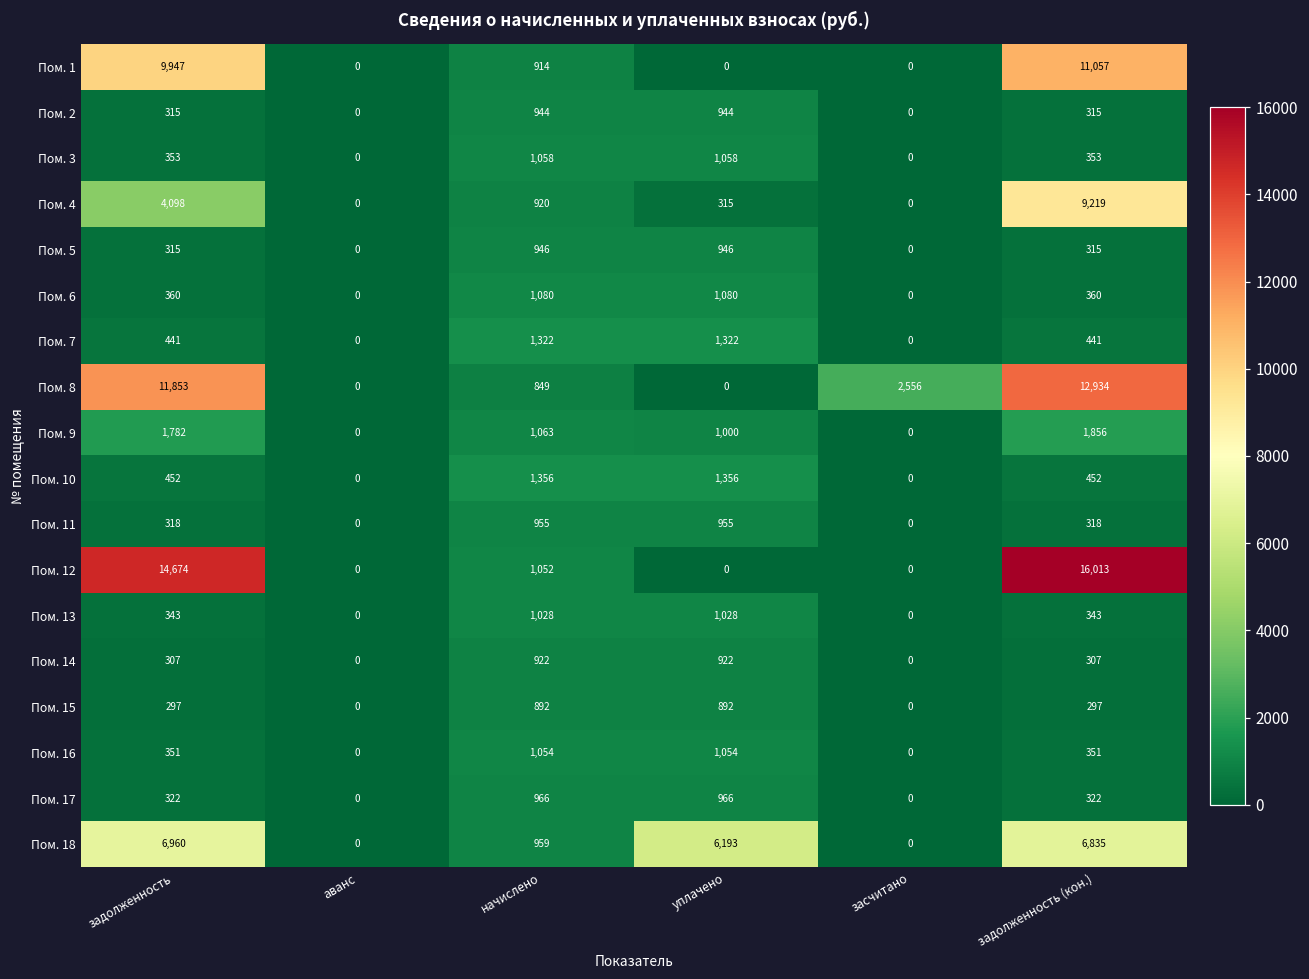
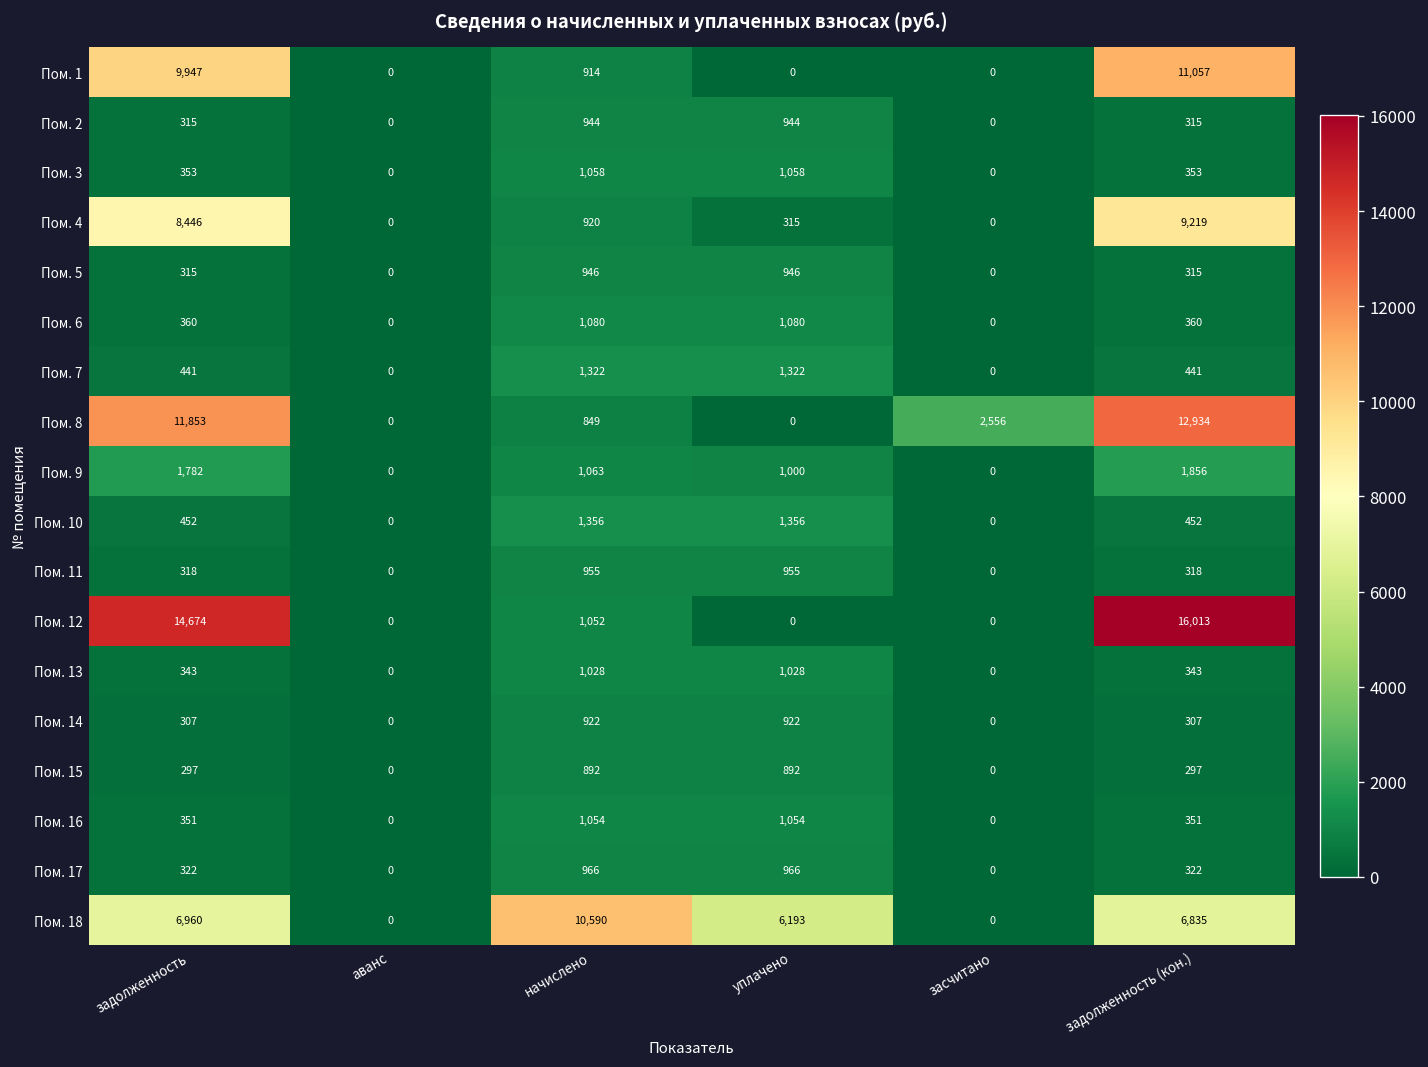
  {
    "Пом. 1": {
      "задолженность": "9,947",
      "аванс": "0",
      "начислено": "914",
      "уплачено": "0",
      "засчитано": "0",
      "задолженность (кон.)": "11,057"
    },
    "Пом. 2": {
      "задолженность": "315",
      "аванс": "0",
      "начислено": "944",
      "уплачено": "944",
      "засчитано": "0",
      "задолженность (кон.)": "315"
    },
    "Пом. 3": {
      "задолженность": "353",
      "аванс": "0",
      "начислено": "1,058",
      "уплачено": "1,058",
      "засчитано": "0",
      "задолженность (кон.)": "353"
    },
    "Пом. 4": {
-     "задолженность": "4,098",
+     "задолженность": "8,446",
      "аванс": "0",
      "начислено": "920",
      "уплачено": "315",
      "засчитано": "0",
      "задолженность (кон.)": "9,219"
    },
    "Пом. 5": {
      "задолженность": "315",
      "аванс": "0",
      "начислено": "946",
      "уплачено": "946",
      "засчитано": "0",
      "задолженность (кон.)": "315"
    },
    "Пом. 6": {
      "задолженность": "360",
      "аванс": "0",
      "начислено": "1,080",
      "уплачено": "1,080",
      "засчитано": "0",
      "задолженность (кон.)": "360"
    },
    "Пом. 7": {
      "задолженность": "441",
      "аванс": "0",
      "начислено": "1,322",
      "уплачено": "1,322",
      "засчитано": "0",
      "задолженность (кон.)": "441"
    },
    "Пом. 8": {
      "задолженность": "11,853",
      "аванс": "0",
      "начислено": "849",
      "уплачено": "0",
      "засчитано": "2,556",
      "задолженность (кон.)": "12,934"
    },
    "Пом. 9": {
      "задолженность": "1,782",
      "аванс": "0",
      "начислено": "1,063",
      "уплачено": "1,000",
      "засчитано": "0",
      "задолженность (кон.)": "1,856"
    },
    "Пом. 10": {
      "задолженность": "452",
      "аванс": "0",
      "начислено": "1,356",
      "уплачено": "1,356",
      "засчитано": "0",
      "задолженность (кон.)": "452"
    },
    "Пом. 11": {
      "задолженность": "318",
      "аванс": "0",
      "начислено": "955",
      "уплачено": "955",
      "засчитано": "0",
      "задолженность (кон.)": "318"
    },
    "Пом. 12": {
      "задолженность": "14,674",
      "аванс": "0",
      "начислено": "1,052",
      "уплачено": "0",
      "засчитано": "0",
      "задолженность (кон.)": "16,013"
    },
    "Пом. 13": {
      "задолженность": "343",
      "аванс": "0",
      "начислено": "1,028",
      "уплачено": "1,028",
      "засчитано": "0",
      "задолженность (кон.)": "343"
    },
    "Пом. 14": {
      "задолженность": "307",
      "аванс": "0",
      "начислено": "922",
      "уплачено": "922",
      "засчитано": "0",
      "задолженность (кон.)": "307"
    },
    "Пом. 15": {
      "задолженность": "297",
      "аванс": "0",
      "начислено": "892",
      "уплачено": "892",
      "засчитано": "0",
      "задолженность (кон.)": "297"
    },
    "Пом. 16": {
      "задолженность": "351",
      "аванс": "0",
      "начислено": "1,054",
      "уплачено": "1,054",
      "засчитано": "0",
      "задолженность (кон.)": "351"
    },
    "Пом. 17": {
      "задолженность": "322",
      "аванс": "0",
      "начислено": "966",
      "уплачено": "966",
      "засчитано": "0",
      "задолженность (кон.)": "322"
    },
    "Пом. 18": {
      "задолженность": "6,960",
      "аванс": "0",
-     "начислено": "959",
+     "начислено": "10,590",
      "уплачено": "6,193",
      "засчитано": "0",
      "задолженность (кон.)": "6,835"
    }
  }
